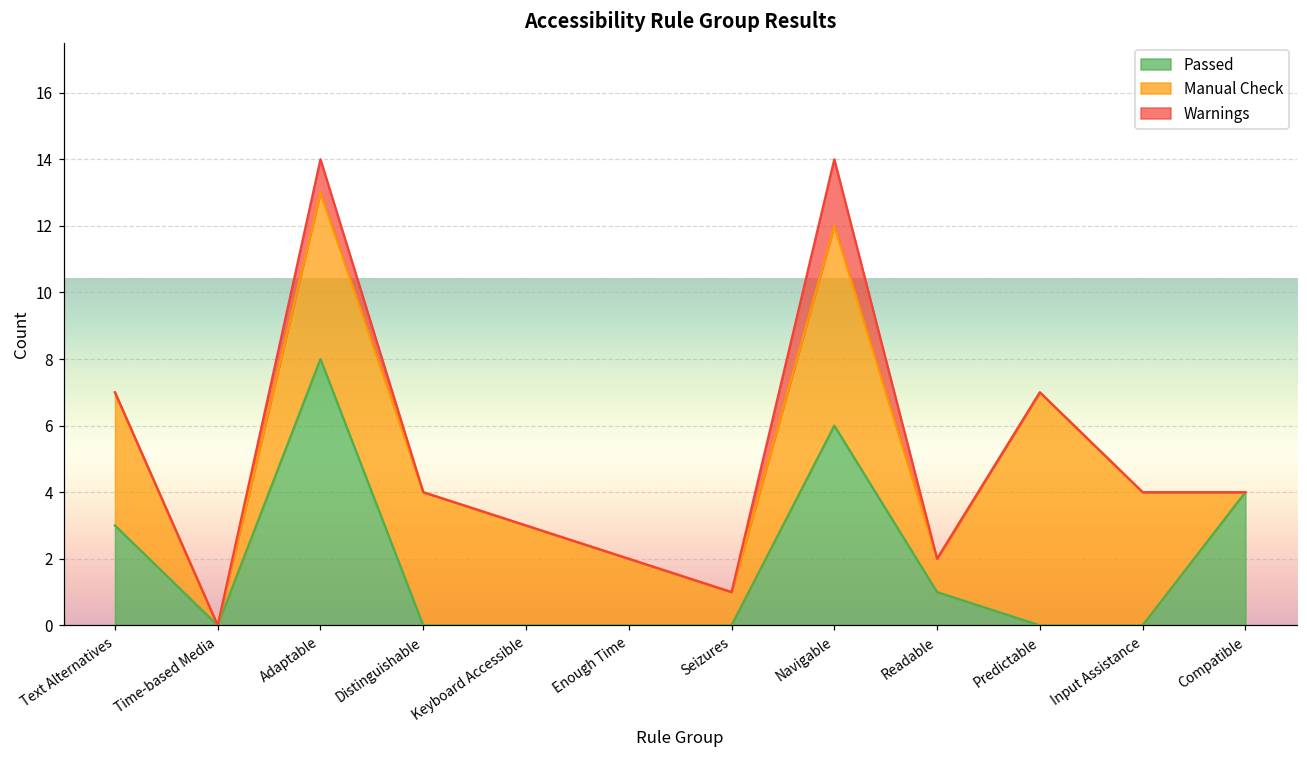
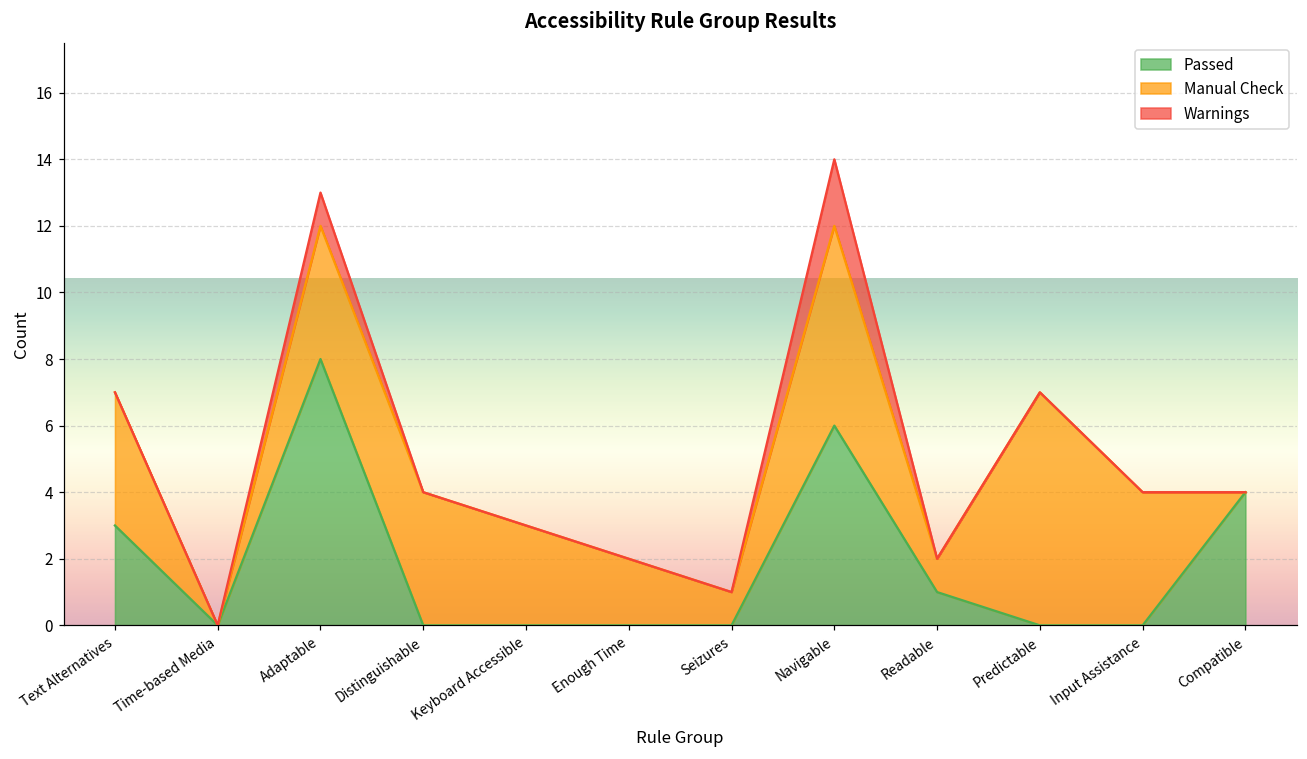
  {
    "Passed": {
      "Text Alternatives": 3,
      "Adaptable": 8,
      "Distinguishable": 0,
      "Keyboard Accessible": 0,
      "Enough Time": 0,
      "Seizures": 0,
      "Navigable": 6,
      "Readable": 1,
      "Predictable": 0,
      "Input Assistance": 0
    },
    "Manual Check": {
-     "Adaptable": 5,
+     "Adaptable": 4,
      "Navigable": 6
    },
    "Warnings": {
      "Adaptable": 1,
      "Navigable": 2
    }
  }
